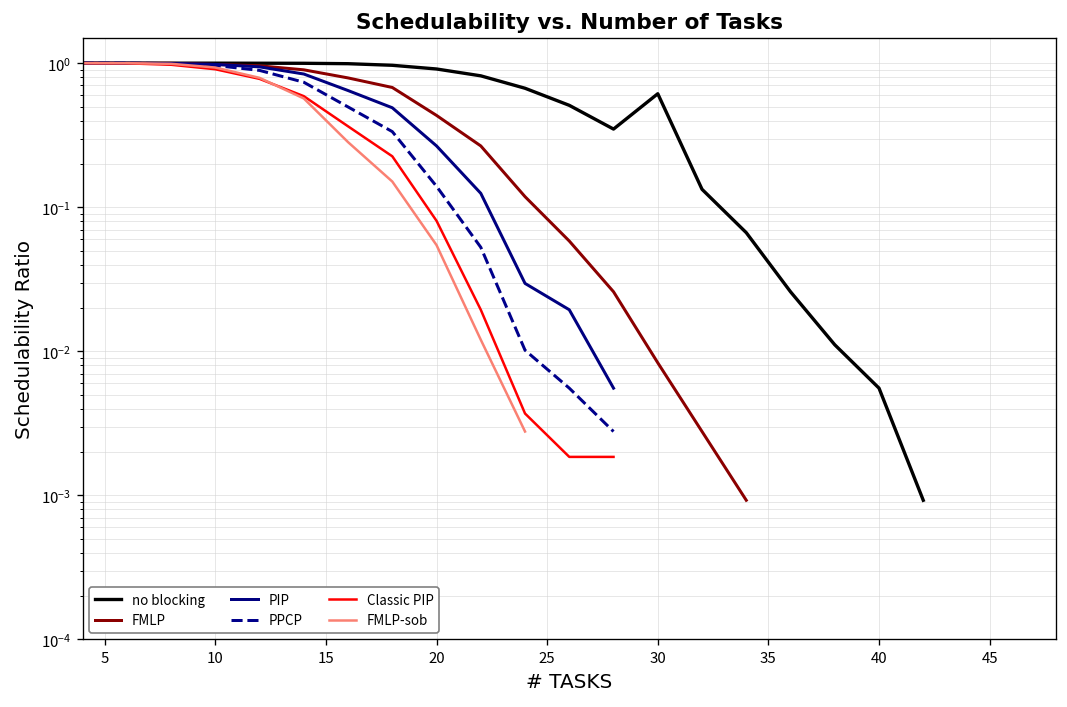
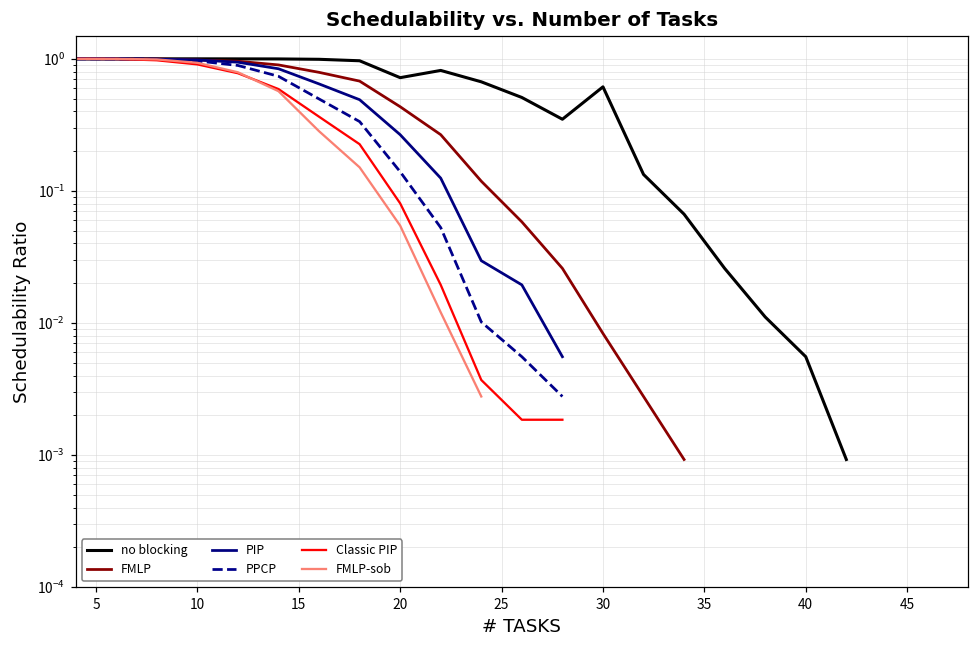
  {
    "no blocking": {
-     "20": 0.9,
+     "20": 0.7,
      "30": 0.6,
      "40": 0.006
    },
    "FMLP": {
      "20": 0.43,
      "30": 0.008
    },
    "Classic PIP": {
      "20": 0.08
    },
    "FMLP-sob": {
      "20": 0.05
    }
  }
